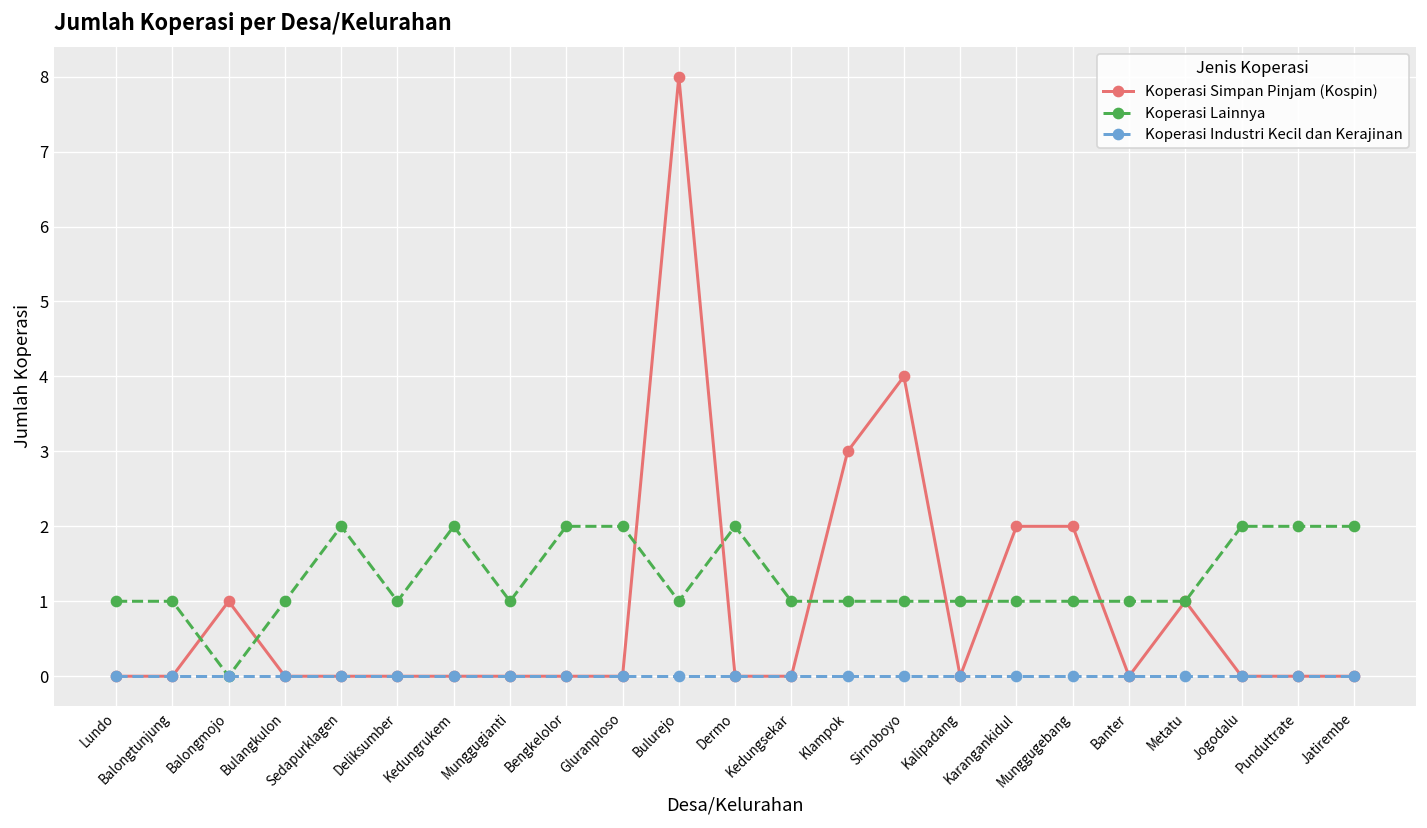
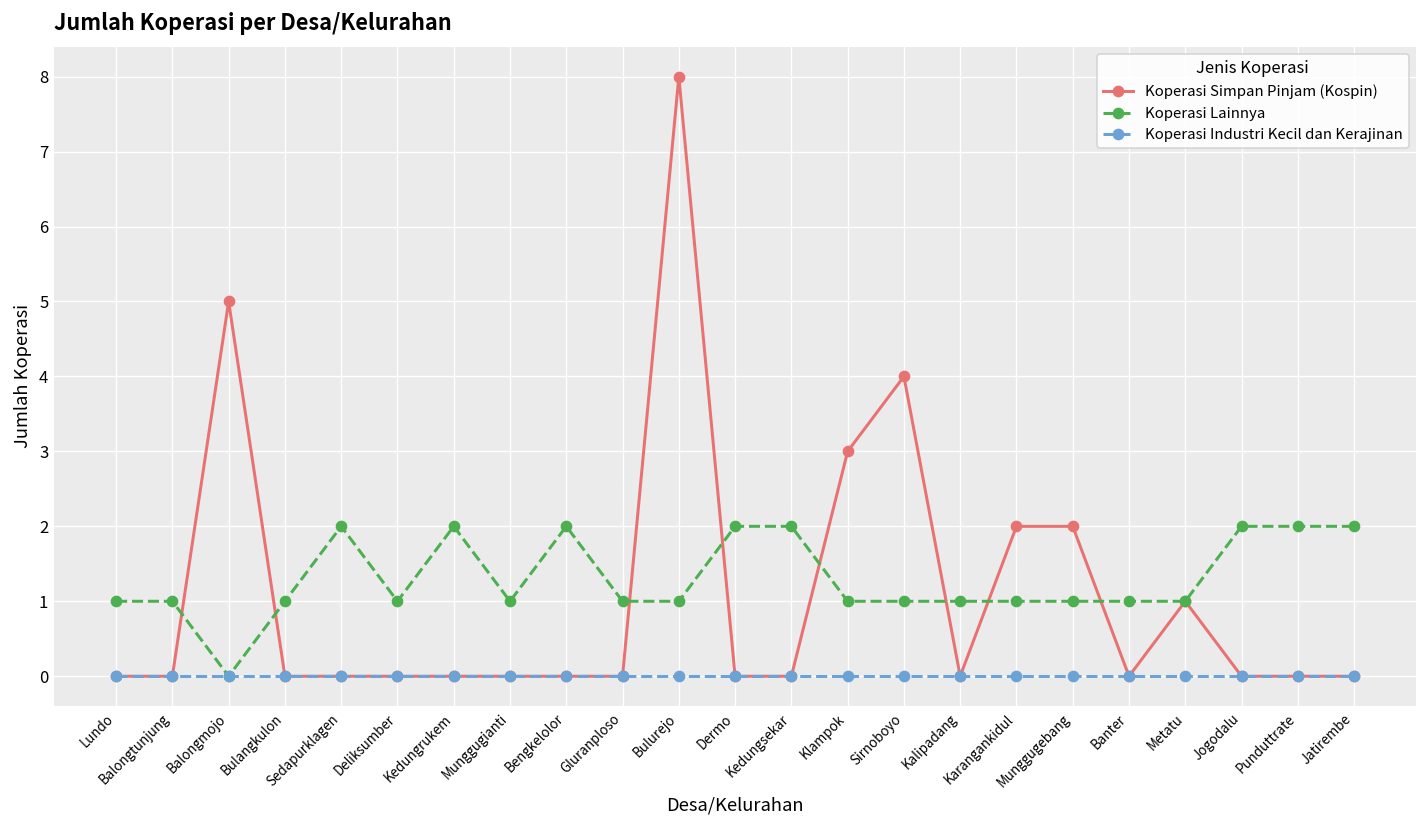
  {
    "Koperasi Simpan Pinjam (Kospin)": {
-     "Balongmojo": 1,
+     "Balongmojo": 5,
      "Bulurejo": 8,
      "Klampok": 3,
      "Sirnoboyo": 4,
      "Karangankidul": 2,
      "Munggugebang": 2
    },
    "Koperasi Lainnya": {
      "Lundo": 1,
      "Balongtunjung": 1,
      "Bulangkulon": 1,
      "Sedapurklagen": 2,
      "Deliksumber": 1,
      "Kedungrukem": 2,
      "Munggugianti": 1,
      "Bengkelolor": 2,
-     "Gluranploso": 2,
+     "Gluranploso": 1,
      "Bulurejo": 1,
      "Dermo": 2,
-     "Kedungsekar": 1,
+     "Kedungsekar": 2,
      "Klampok": 1,
      "Sirnoboyo": 1,
      "Kalipadang": 1,
      "Karangankidul": 1,
      "Munggugebang": 1,
      "Banter": 1,
      "Jogodalu": 2,
      "Punduttrate": 2,
      "Jatirembe": 2
    },
    "Koperasi Industri Kecil dan Kerajinan": {
      "Bulurejo": 0,
      "Klampok": 0,
      "Sirnoboyo": 0,
      "Karangankidul": 0,
      "Munggugebang": 0,
      "Metatu": 0
    }
  }
